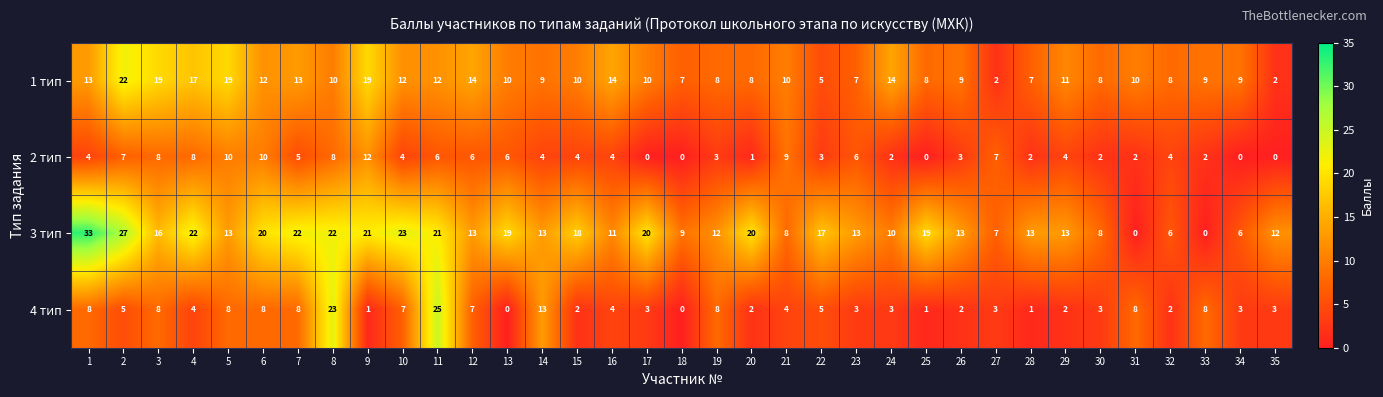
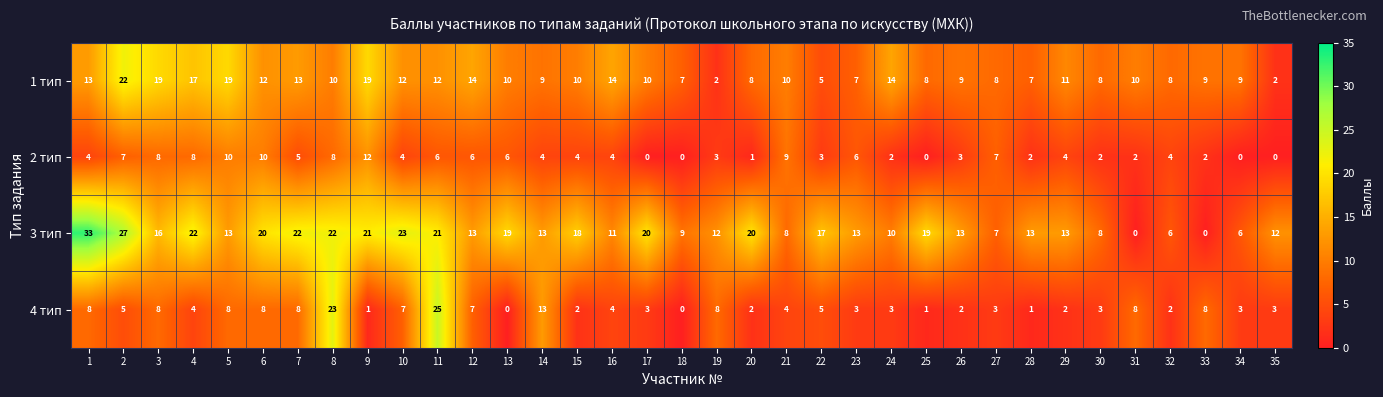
  {
    "1 тип": {
      "1": 13,
      "2": 22,
      "3": 19,
      "4": 17,
      "5": 19,
      "6": 12,
      "7": 13,
      "8": 10,
      "9": 19,
      "10": 12,
      "11": 12,
      "12": 14,
      "13": 10,
      "14": 9,
      "15": 10,
      "16": 14,
      "17": 10,
      "18": 7,
-     "19": 8,
+     "19": 2,
      "20": 8,
      "21": 10,
      "22": 5,
      "23": 7,
      "24": 14,
      "25": 8,
      "26": 9,
-     "27": 2,
+     "27": 8,
      "28": 7,
      "29": 11,
      "30": 8,
      "31": 10,
      "32": 8,
      "33": 9,
      "34": 9,
      "35": 2
    },
    "2 тип": {
      "1": 4,
      "2": 7,
      "3": 8,
      "4": 8,
      "5": 10,
      "6": 10,
      "7": 5,
      "8": 8,
      "9": 12,
      "10": 4,
      "11": 6,
      "12": 6,
      "13": 6,
      "14": 4,
      "15": 4,
      "16": 4,
      "17": 0,
      "18": 0,
      "19": 3,
      "20": 1,
      "21": 9,
      "22": 3,
      "23": 6,
      "24": 2,
      "25": 0,
      "26": 3,
      "27": 7,
      "28": 2,
      "29": 4,
      "30": 2,
      "31": 2,
      "32": 4,
      "33": 2,
      "34": 0,
      "35": 0
    },
    "3 тип": {
      "1": 33,
      "2": 27,
      "3": 16,
      "4": 22,
      "5": 13,
      "6": 20,
      "7": 22,
      "8": 22,
      "9": 21,
      "10": 23,
      "11": 21,
      "12": 13,
      "13": 19,
      "14": 13,
      "15": 18,
      "16": 11,
      "17": 20,
      "18": 9,
      "19": 12,
      "20": 20,
      "21": 8,
      "22": 17,
      "23": 13,
      "24": 10,
      "25": 19,
      "26": 13,
      "27": 7,
      "28": 13,
      "29": 13,
      "30": 8,
      "31": 0,
      "32": 6,
      "33": 0,
      "34": 6,
      "35": 12
    },
    "4 тип": {
      "1": 8,
      "2": 5,
      "3": 8,
      "4": 4,
      "5": 8,
      "6": 8,
      "7": 8,
      "8": 23,
      "9": 1,
      "10": 7,
      "11": 25,
      "12": 7,
      "13": 0,
      "14": 13,
      "15": 2,
      "16": 4,
      "17": 3,
      "18": 0,
      "19": 8,
      "20": 2,
      "21": 4,
      "22": 5,
      "23": 3,
      "24": 3,
      "25": 1,
      "26": 2,
      "27": 3,
      "28": 1,
      "29": 2,
      "30": 3,
      "31": 8,
      "32": 2,
      "33": 8,
      "34": 3,
      "35": 3
    }
  }
